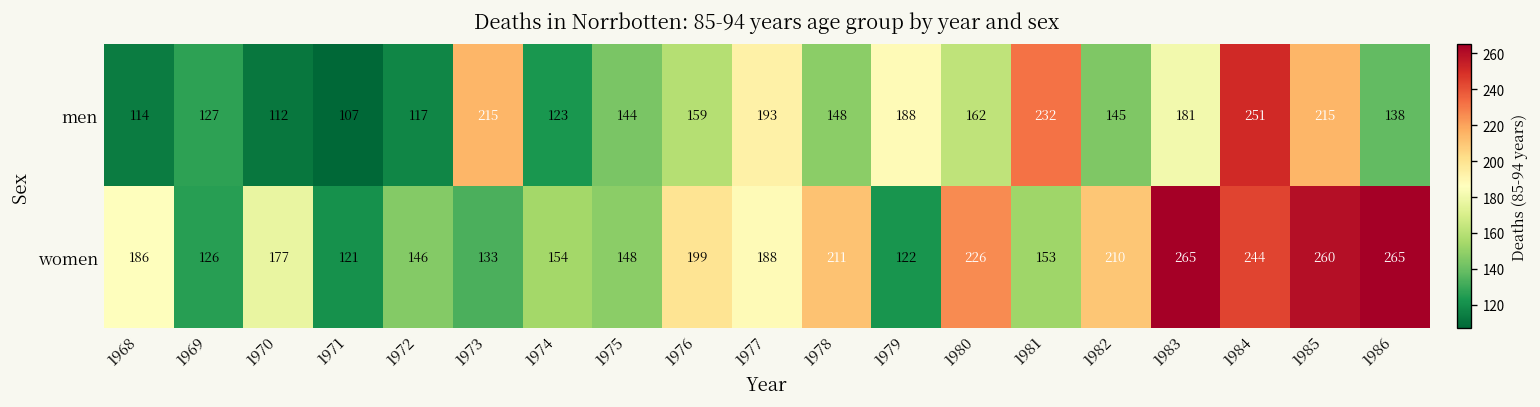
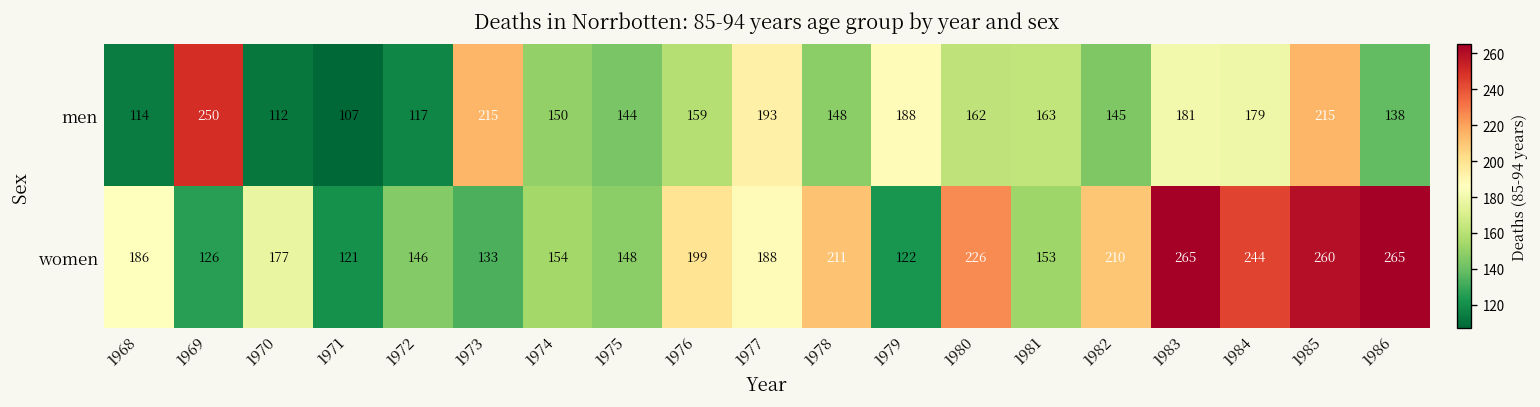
  {
    "men": {
      "1968": 114,
-     "1969": 127,
+     "1969": 250,
      "1970": 112,
      "1971": 107,
      "1972": 117,
      "1973": 215,
-     "1974": 123,
+     "1974": 150,
      "1975": 144,
      "1976": 159,
      "1977": 193,
      "1978": 148,
      "1979": 188,
      "1980": 162,
-     "1981": 232,
+     "1981": 163,
      "1982": 145,
      "1983": 181,
-     "1984": 251,
+     "1984": 179,
      "1985": 215,
      "1986": 138
    },
    "women": {
      "1968": 186,
      "1969": 126,
      "1970": 177,
      "1971": 121,
      "1972": 146,
      "1973": 133,
      "1974": 154,
      "1975": 148,
      "1976": 199,
      "1977": 188,
      "1978": 211,
      "1979": 122,
      "1980": 226,
      "1981": 153,
      "1982": 210,
      "1983": 265,
      "1984": 244,
      "1985": 260,
      "1986": 265
    }
  }
